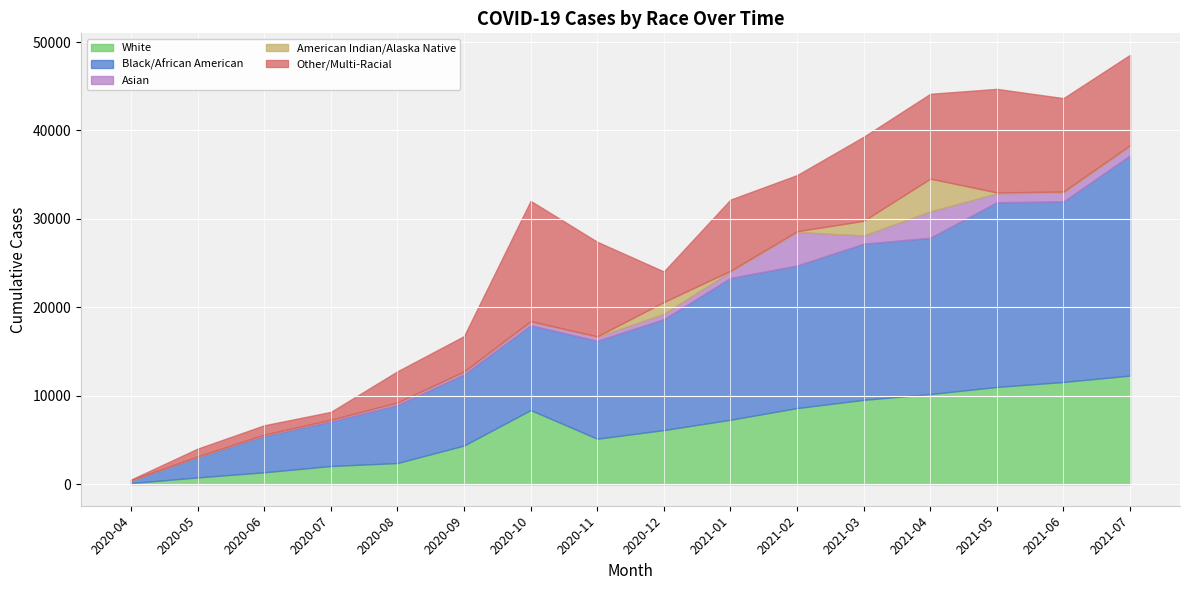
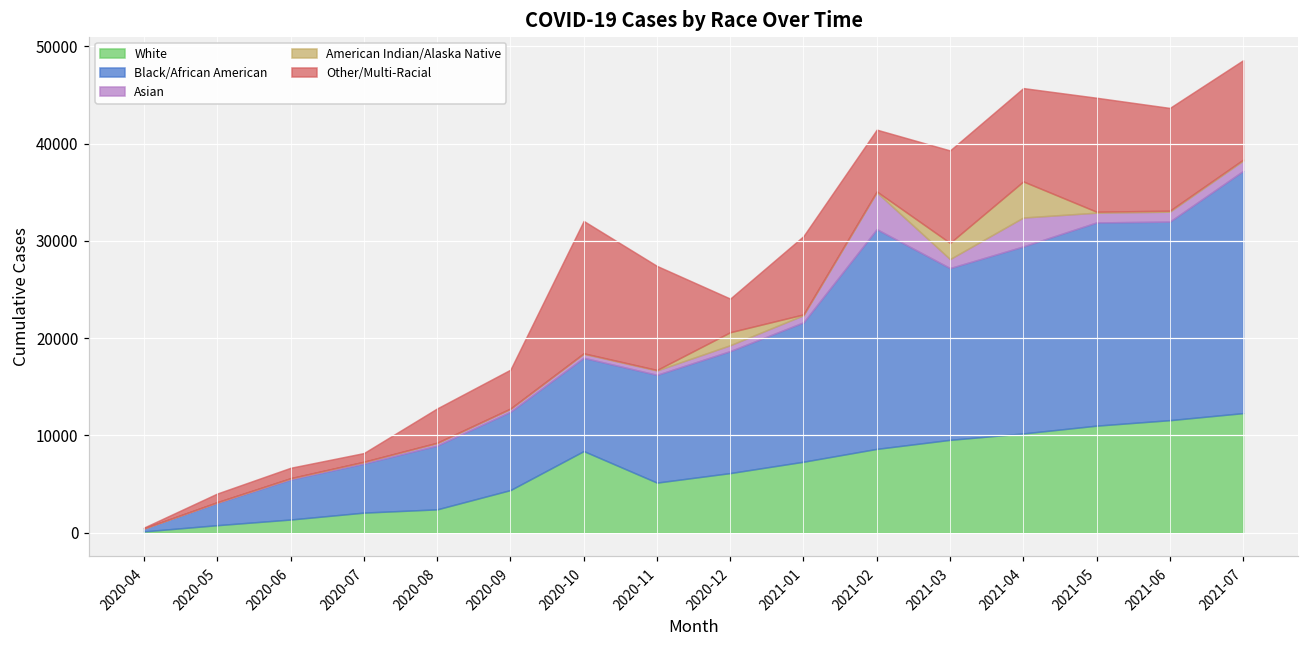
  {
    "White": {
      "2020-05": 1000,
      "2020-06": 1000,
      "2020-07": 2000,
      "2020-08": 2000,
      "2020-09": 4000,
      "2020-10": 8000,
      "2020-11": 5000,
      "2020-12": 6000,
      "2021-01": 7000,
      "2021-02": 9000,
      "2021-03": 10000,
      "2021-04": 10000,
      "2021-05": 11000,
      "2021-06": 12000,
      "2021-07": 12000
    },
    "Black/African American": {
      "2020-09": 8000,
      "2020-10": 10000,
      "2020-11": 11000,
      "2020-12": 13000,
-     "2021-01": 16000,
-     "2021-02": 16000,
+     "2021-01": 14000,
+     "2021-02": 23000,
      "2021-03": 18000,
-     "2021-04": 18000,
+     "2021-04": 19000,
      "2021-05": 21000,
      "2021-06": 20000,
      "2021-07": 25000
    },
    "Asian": {
      "2020-12": 1000,
      "2021-03": 1000,
      "2021-04": 3000
    },
    "American Indian/Alaska Native": {
      "2020-12": 1000,
      "2021-03": 2000,
      "2021-04": 4000
    },
    "Other/Multi-Racial": {
      "2020-05": 1000,
      "2020-06": 1000,
      "2020-07": 1000,
      "2020-08": 4000,
      "2020-09": 4000,
      "2020-10": 14000,
      "2020-11": 11000,
      "2020-12": 3000,
      "2021-01": 8000,
      "2021-02": 6000,
      "2021-03": 10000,
      "2021-04": 10000,
      "2021-05": 12000,
      "2021-06": 11000,
      "2021-07": 10000
    }
  }
